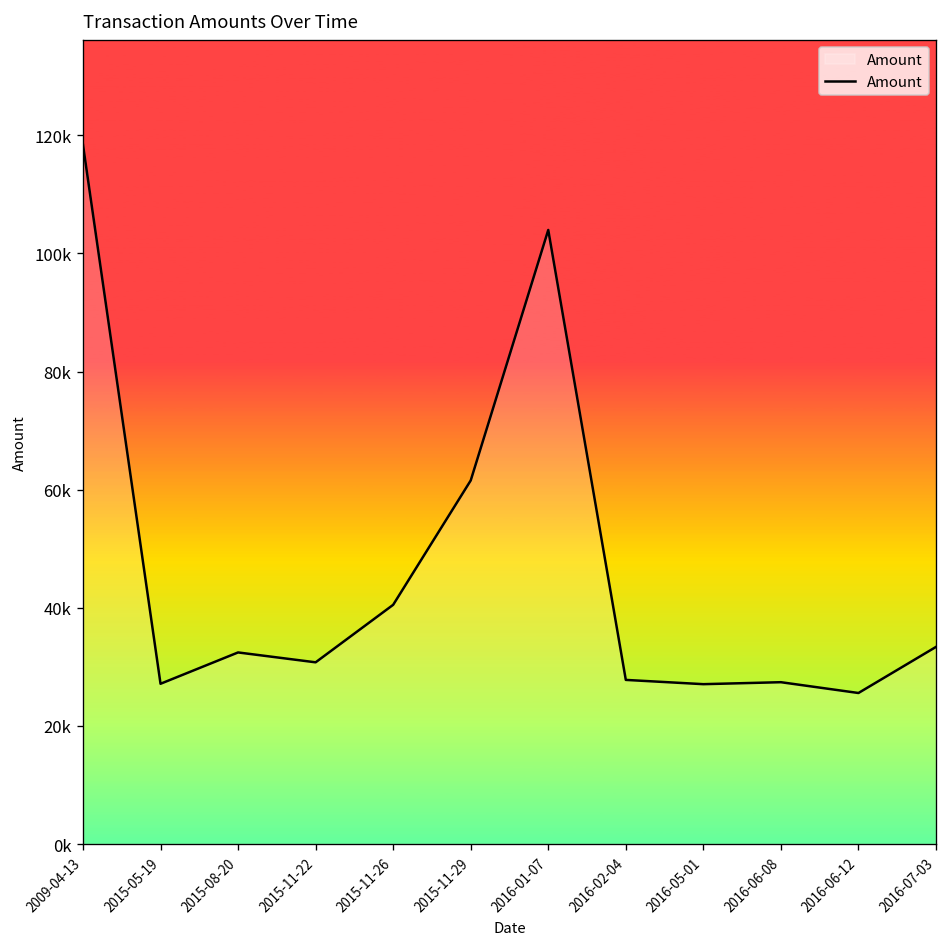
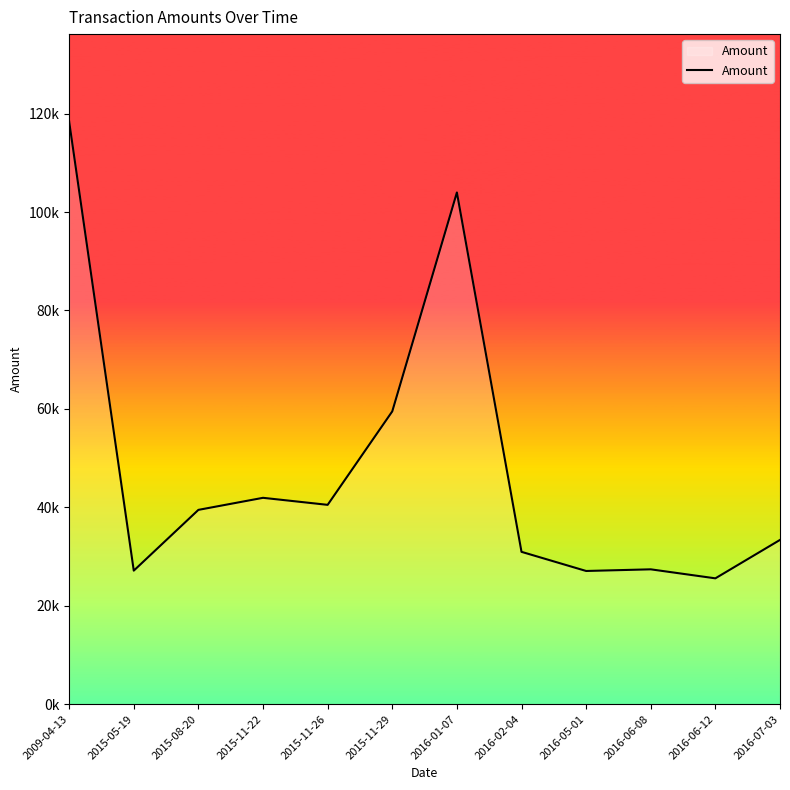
  {
    "2009-04-13": 118000,
    "2015-05-19": 27000,
-   "2015-08-20": 32000,
-   "2015-11-22": 31000,
+   "2015-08-20": 39000,
+   "2015-11-22": 42000,
    "2015-11-26": 41000,
-   "2015-11-29": 62000,
+   "2015-11-29": 59000,
    "2016-01-07": 104000,
-   "2016-02-04": 28000,
+   "2016-02-04": 31000,
    "2016-05-01": 27000,
    "2016-06-08": 27000,
    "2016-06-12": 26000,
    "2016-07-03": 33000
  }
